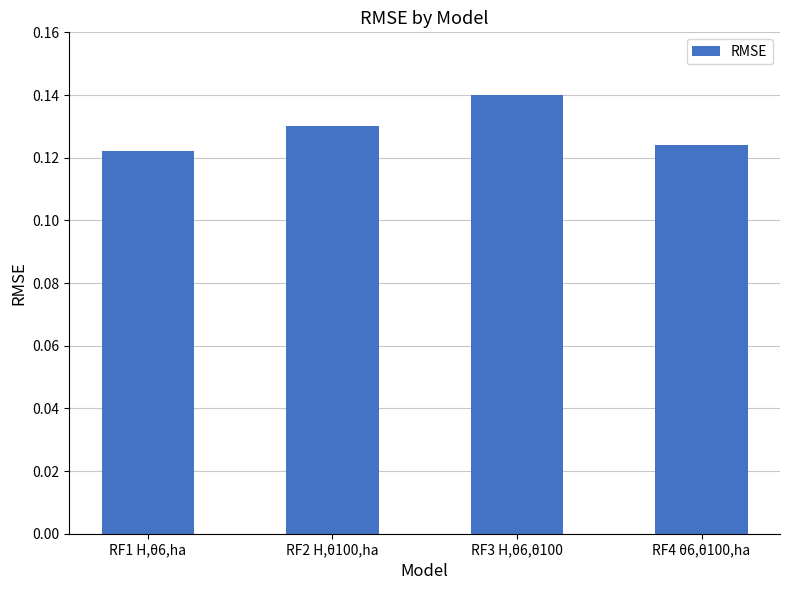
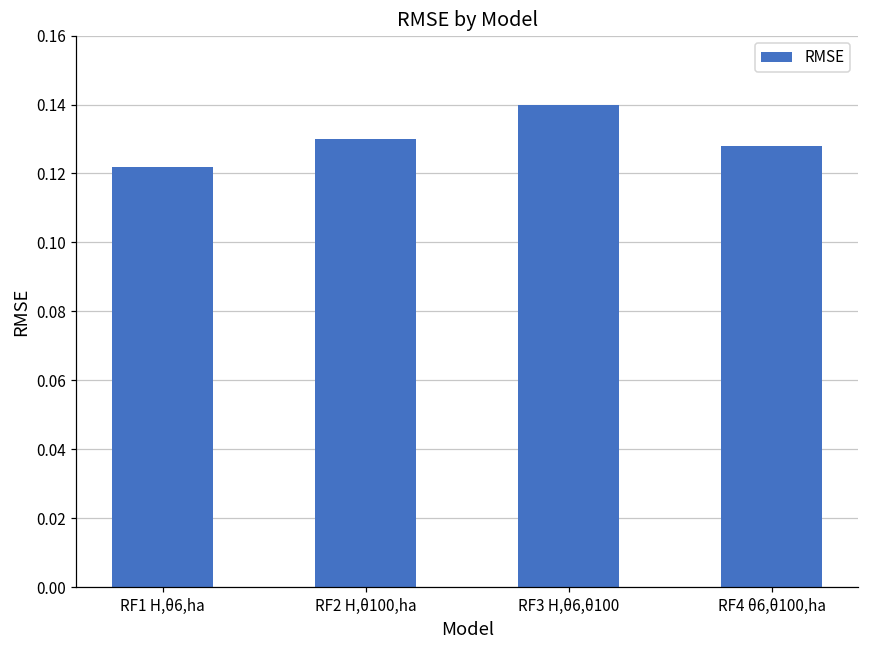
  {
    "RF1 H,θ6,ha": 0.122,
    "RF2 H,θ100,ha": 0.130,
    "RF3 H,θ6,θ100": 0.140,
-   "RF4 θ6,θ100,ha": 0.124
+   "RF4 θ6,θ100,ha": 0.128
  }
